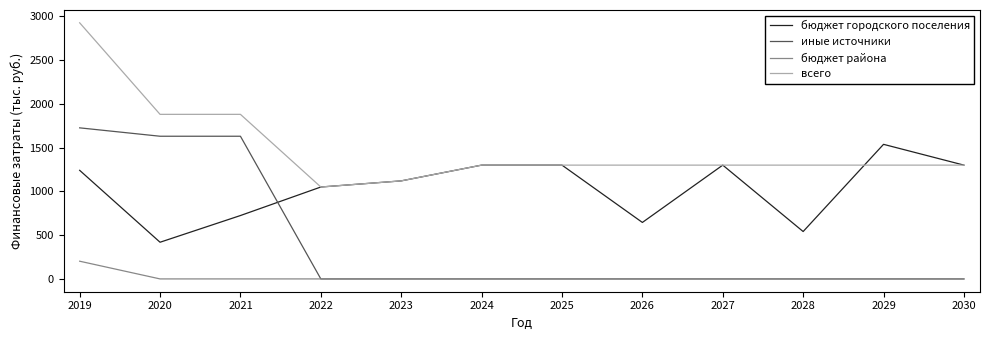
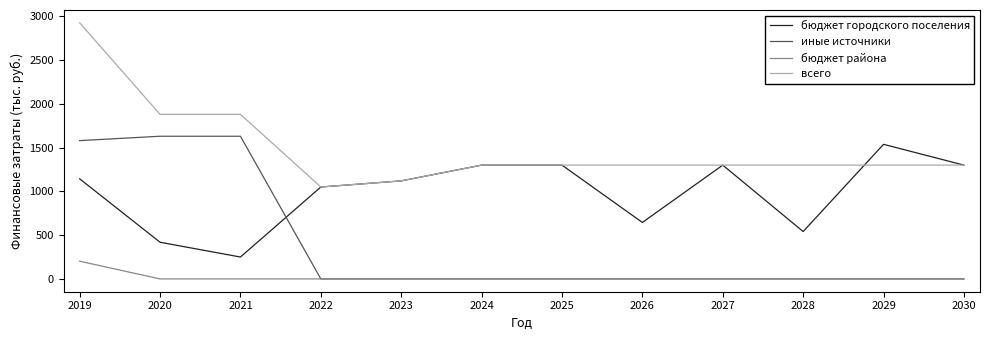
  {
    "бюджет городского поселения": {
-     "2019": 1200,
+     "2019": 1100,
      "2020": 400,
-     "2021": 700,
+     "2021": 300,
      "2026": 600,
      "2028": 500,
      "2029": 1500
    },
    "иные источники": {
-     "2019": 1700,
+     "2019": 1600,
      "2020": 1600,
      "2021": 1600
    }
  }
